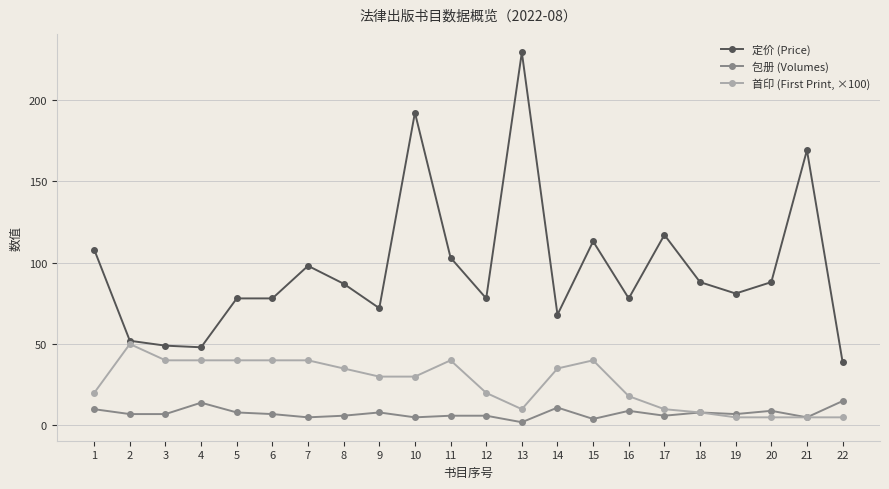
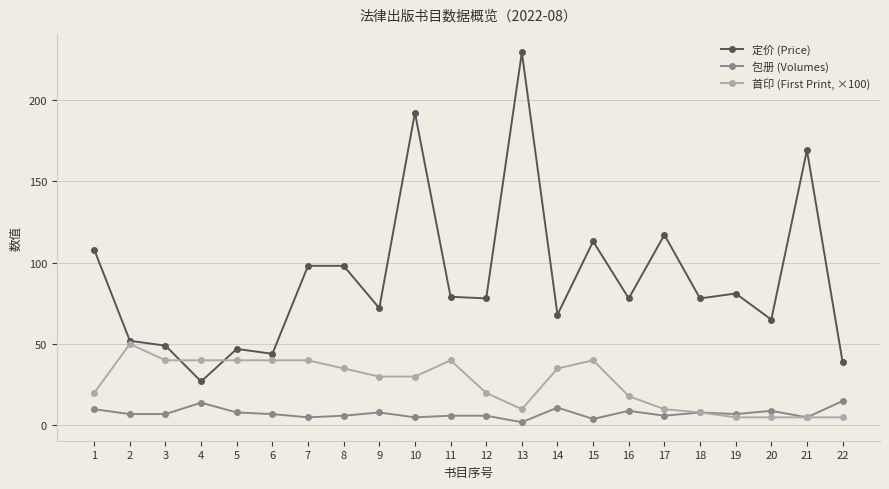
  {
    "定价 (Price)": {
      "1": 108,
      "2": 52,
      "3": 49,
-     "4": 48,
-     "5": 78,
-     "6": 78,
+     "4": 27,
+     "5": 47,
+     "6": 44,
      "7": 98,
-     "8": 87,
+     "8": 98,
      "9": 72,
      "10": 192,
-     "11": 103,
+     "11": 79,
      "12": 78,
      "13": 229,
      "14": 68,
      "15": 113,
      "16": 78,
      "17": 117,
-     "18": 88,
+     "18": 78,
      "19": 81,
-     "20": 88,
+     "20": 65,
      "21": 169,
      "22": 39
    }
  }
